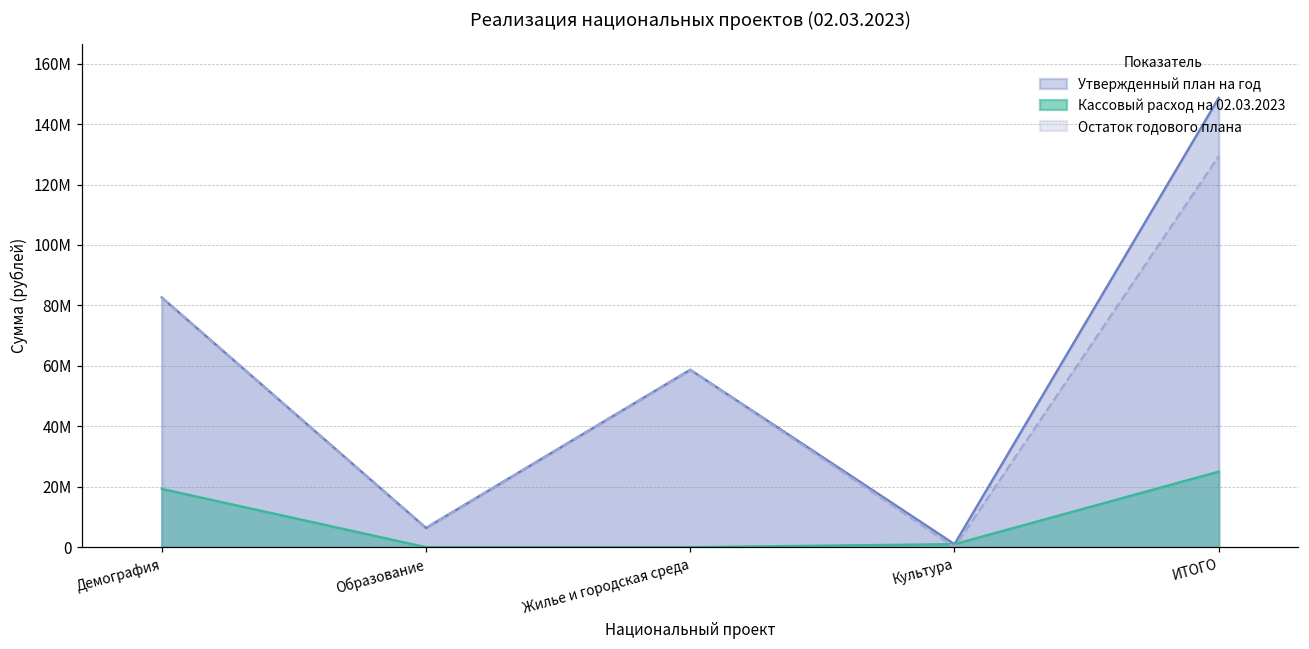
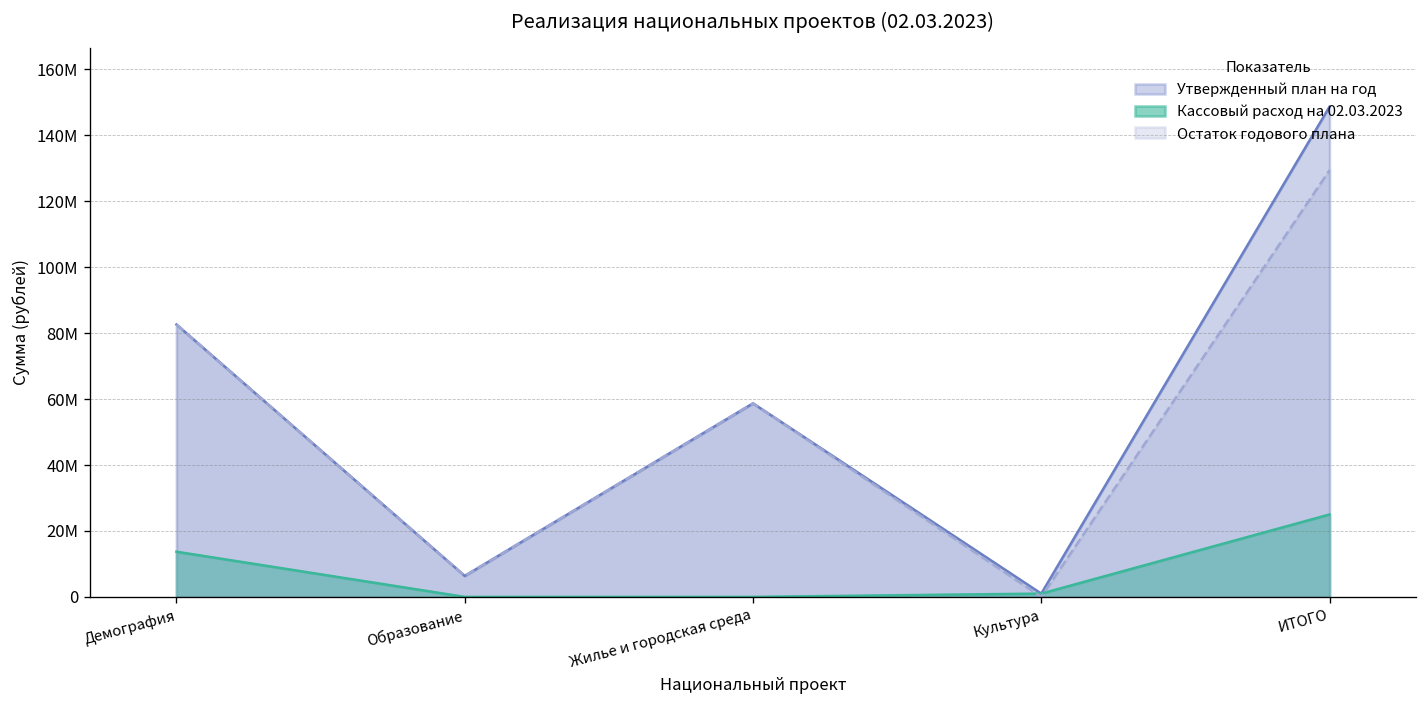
  {
    "Кассовый расход на 02.03.2023": {
-     "Демография": 19000000,
+     "Демография": 14000000,
      "Образование": 0,
      "Жилье и городская среда": 0,
      "ИТОГО": 25000000
    }
  }
